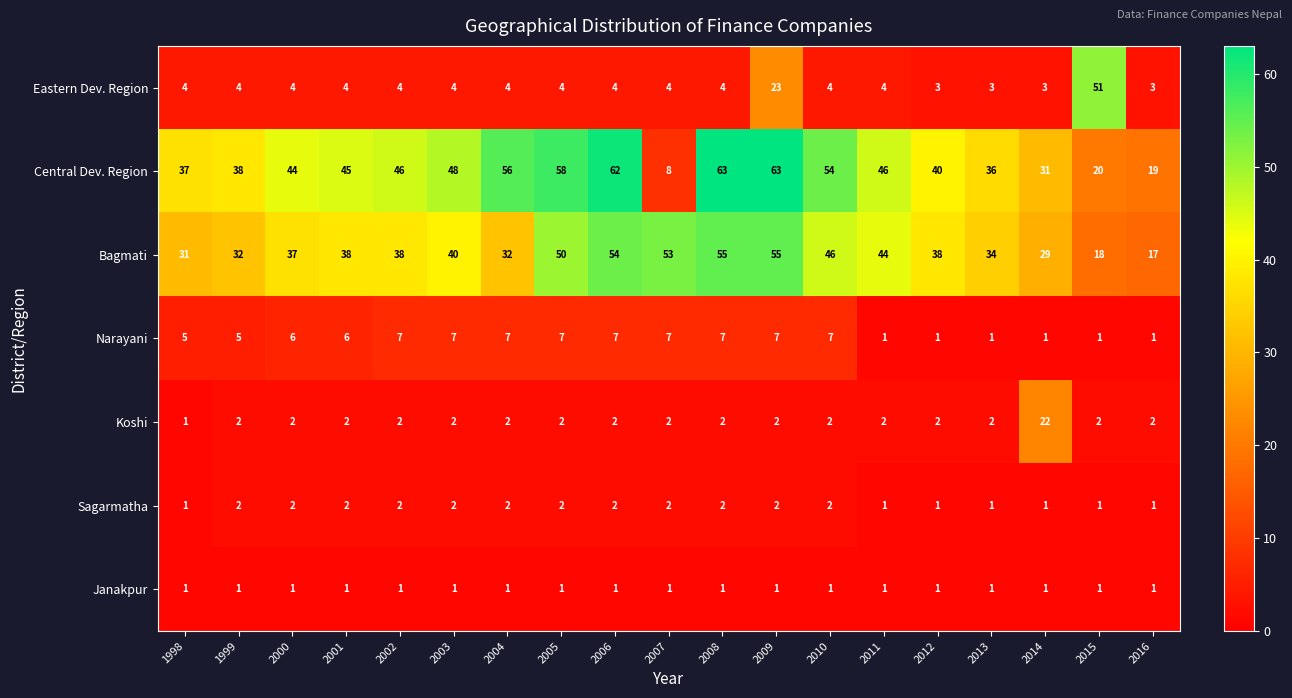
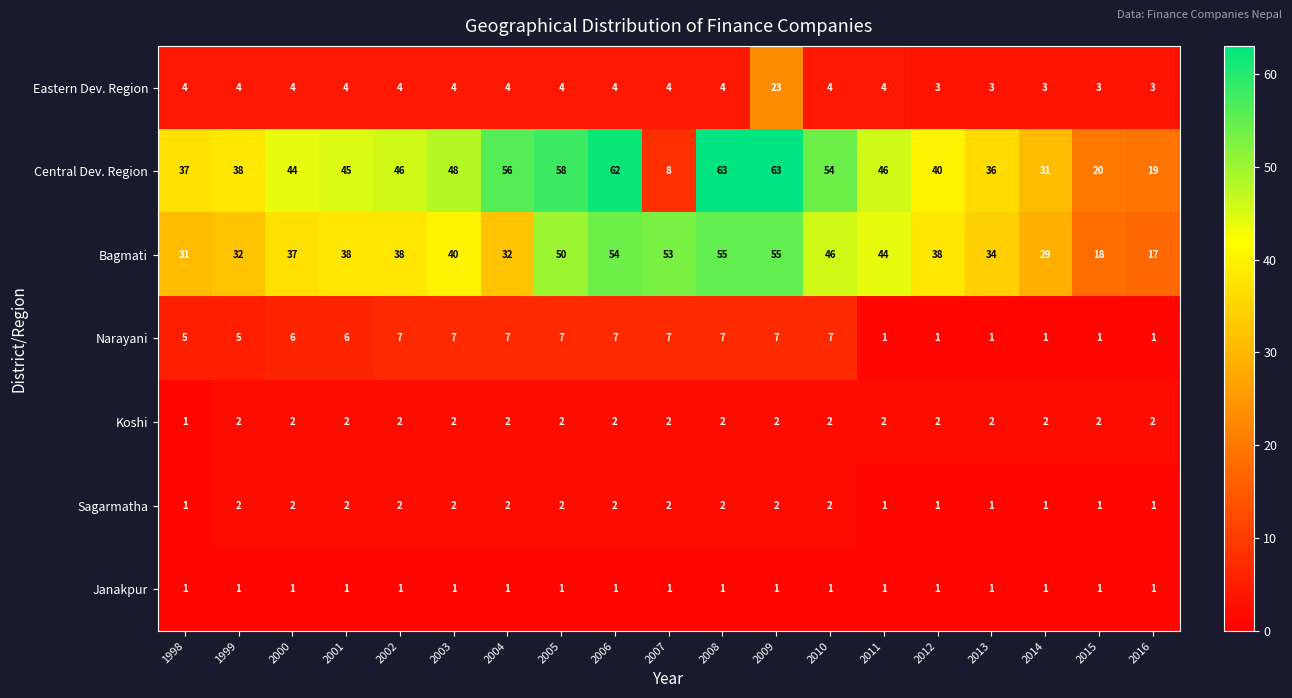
  {
    "Eastern Dev. Region": {
      "1998": 4,
      "1999": 4,
      "2000": 4,
      "2001": 4,
      "2002": 4,
      "2003": 4,
      "2004": 4,
      "2005": 4,
      "2006": 4,
      "2007": 4,
      "2008": 4,
      "2009": 23,
      "2010": 4,
      "2011": 4,
      "2012": 3,
      "2013": 3,
      "2014": 3,
-     "2015": 51,
+     "2015": 3,
      "2016": 3
    },
    "Central Dev. Region": {
      "1998": 37,
      "1999": 38,
      "2000": 44,
      "2001": 45,
      "2002": 46,
      "2003": 48,
      "2004": 56,
      "2005": 58,
      "2006": 62,
      "2007": 8,
      "2008": 63,
      "2009": 63,
      "2010": 54,
      "2011": 46,
      "2012": 40,
      "2013": 36,
      "2014": 31,
      "2015": 20,
      "2016": 19
    },
    "Bagmati": {
      "1998": 31,
      "1999": 32,
      "2000": 37,
      "2001": 38,
      "2002": 38,
      "2003": 40,
      "2004": 32,
      "2005": 50,
      "2006": 54,
      "2007": 53,
      "2008": 55,
      "2009": 55,
      "2010": 46,
      "2011": 44,
      "2012": 38,
      "2013": 34,
      "2014": 29,
      "2015": 18,
      "2016": 17
    },
    "Narayani": {
      "1998": 5,
      "1999": 5,
      "2000": 6,
      "2001": 6,
      "2002": 7,
      "2003": 7,
      "2004": 7,
      "2005": 7,
      "2006": 7,
      "2007": 7,
      "2008": 7,
      "2009": 7,
      "2010": 7,
      "2011": 1,
      "2012": 1,
      "2013": 1,
      "2014": 1,
      "2015": 1,
      "2016": 1
    },
    "Koshi": {
      "1998": 1,
      "1999": 2,
      "2000": 2,
      "2001": 2,
      "2002": 2,
      "2003": 2,
      "2004": 2,
      "2005": 2,
      "2006": 2,
      "2007": 2,
      "2008": 2,
      "2009": 2,
      "2010": 2,
      "2011": 2,
      "2012": 2,
      "2013": 2,
-     "2014": 22,
+     "2014": 2,
      "2015": 2,
      "2016": 2
    },
    "Sagarmatha": {
      "1998": 1,
      "1999": 2,
      "2000": 2,
      "2001": 2,
      "2002": 2,
      "2003": 2,
      "2004": 2,
      "2005": 2,
      "2006": 2,
      "2007": 2,
      "2008": 2,
      "2009": 2,
      "2010": 2,
      "2011": 1,
      "2012": 1,
      "2013": 1,
      "2014": 1,
      "2015": 1,
      "2016": 1
    },
    "Janakpur": {
      "1998": 1,
      "1999": 1,
      "2000": 1,
      "2001": 1,
      "2002": 1,
      "2003": 1,
      "2004": 1,
      "2005": 1,
      "2006": 1,
      "2007": 1,
      "2008": 1,
      "2009": 1,
      "2010": 1,
      "2011": 1,
      "2012": 1,
      "2013": 1,
      "2014": 1,
      "2015": 1,
      "2016": 1
    }
  }
